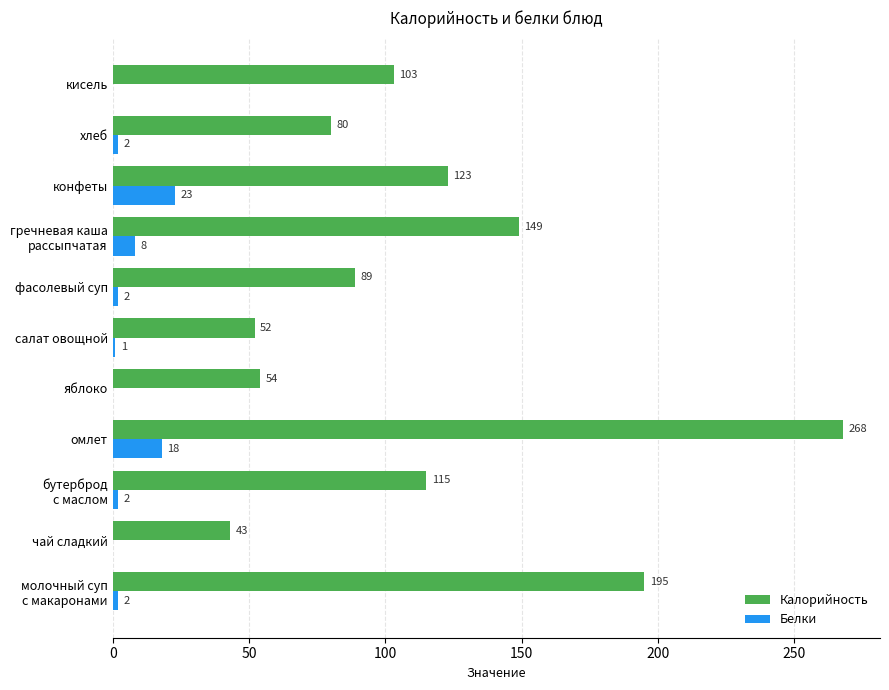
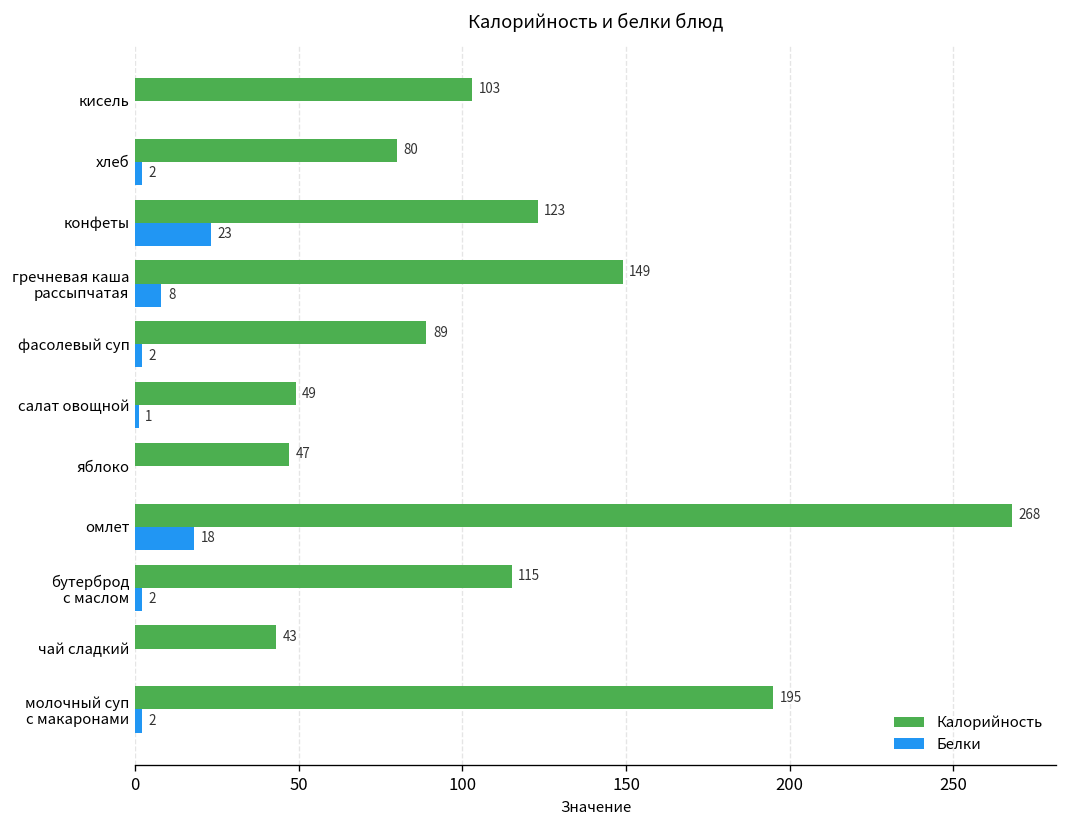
  {
    "Калорийность": {
      "кисель": 103,
      "хлеб": 80,
      "конфеты": 123,
      "гречневая каша рассыпчатая": 149,
      "фасолевый суп": 89,
-     "салат овощной": 52,
-     "яблоко": 54,
+     "салат овощной": 49,
+     "яблоко": 47,
      "омлет": 268,
      "бутерброд с маслом": 115,
      "чай сладкий": 43,
      "молочный суп с макаронами": 195
    },
    "Белки": {
      "хлеб": 2,
      "конфеты": 23,
      "гречневая каша рассыпчатая": 8,
      "фасолевый суп": 2,
      "салат овощной": 1,
      "омлет": 18,
      "бутерброд с маслом": 2,
      "молочный суп с макаронами": 2
    }
  }
